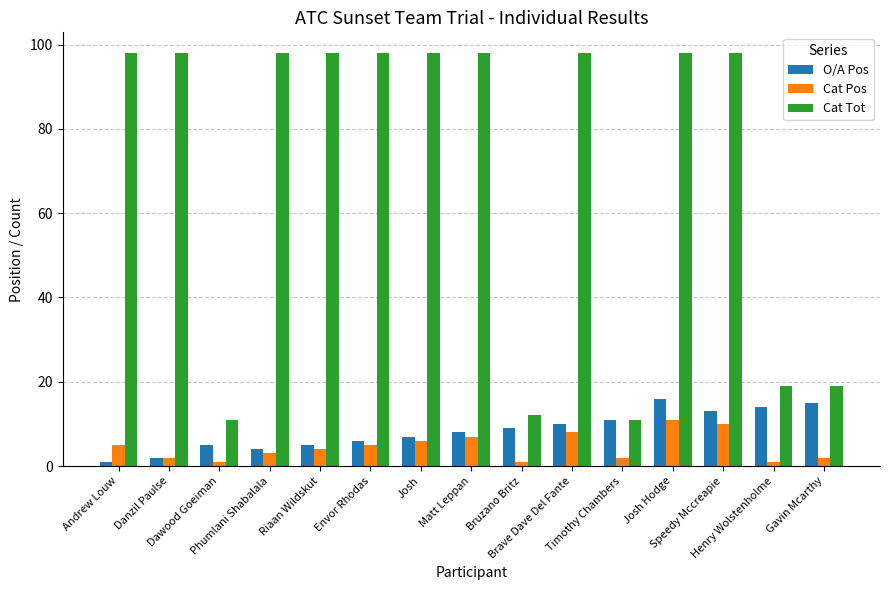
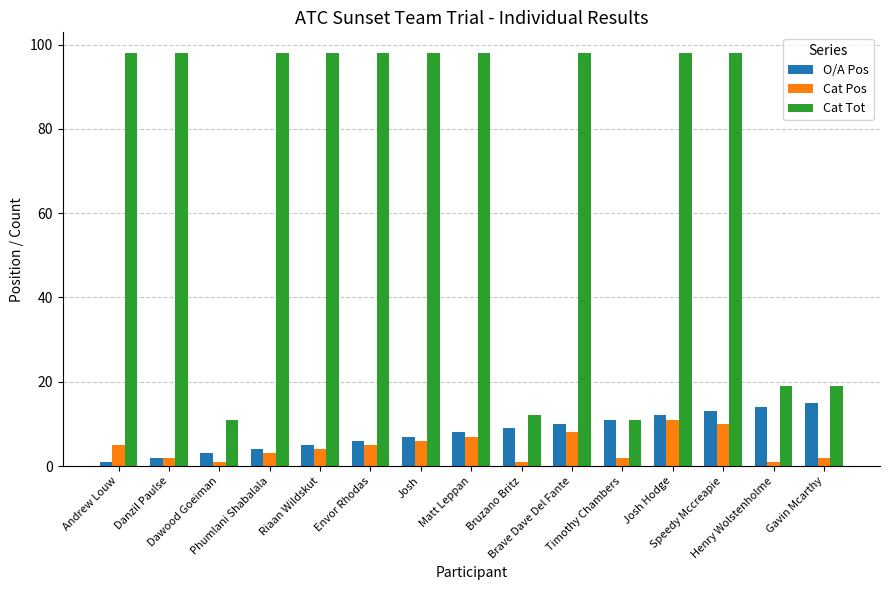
  {
    "O/A Pos": {
      "Andrew Louw": 1,
      "Danzil Paulse": 2,
-     "Dawood Goeiman": 5,
+     "Dawood Goeiman": 3,
      "Phumlani Shabalala": 4,
      "Riaan Wildskut": 5,
      "Envor Rhodas": 6,
      "Josh": 7,
      "Matt Leppan": 8,
      "Bruzano Britz": 9,
      "Brave Dave Del Fante": 10,
      "Timothy Chambers": 11,
-     "Josh Hodge": 16,
+     "Josh Hodge": 12,
      "Speedy Mccreapie": 13,
      "Henry Wolstenholme": 14,
      "Gavin Mcarthy": 15
    },
    "Cat Pos": {
      "Andrew Louw": 5,
      "Danzil Paulse": 2,
      "Dawood Goeiman": 1,
      "Phumlani Shabalala": 3,
      "Riaan Wildskut": 4,
      "Envor Rhodas": 5,
      "Josh": 6,
      "Matt Leppan": 7,
      "Bruzano Britz": 1,
      "Brave Dave Del Fante": 8,
      "Timothy Chambers": 2,
      "Josh Hodge": 11,
      "Speedy Mccreapie": 10,
      "Henry Wolstenholme": 1,
      "Gavin Mcarthy": 2
    },
    "Cat Tot": {
      "Andrew Louw": 98,
      "Danzil Paulse": 98,
      "Dawood Goeiman": 11,
      "Phumlani Shabalala": 98,
      "Riaan Wildskut": 98,
      "Envor Rhodas": 98,
      "Josh": 98,
      "Matt Leppan": 98,
      "Bruzano Britz": 12,
      "Brave Dave Del Fante": 98,
      "Timothy Chambers": 11,
      "Josh Hodge": 98,
      "Speedy Mccreapie": 98,
      "Henry Wolstenholme": 19,
      "Gavin Mcarthy": 19
    }
  }
